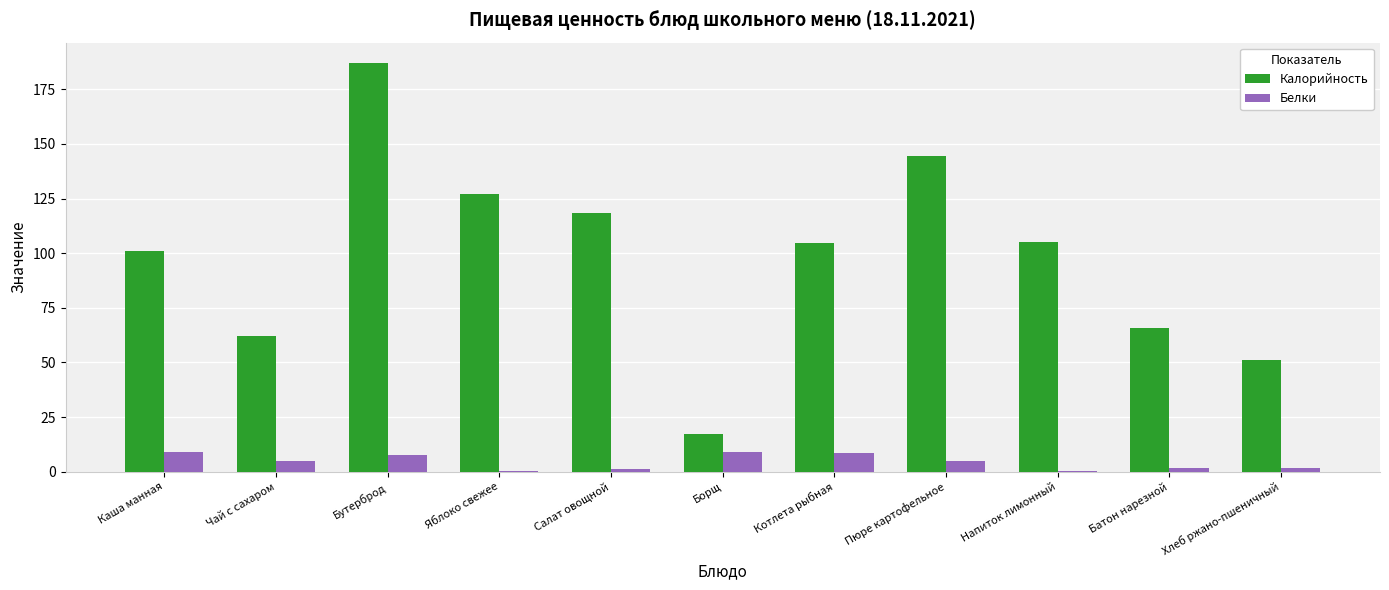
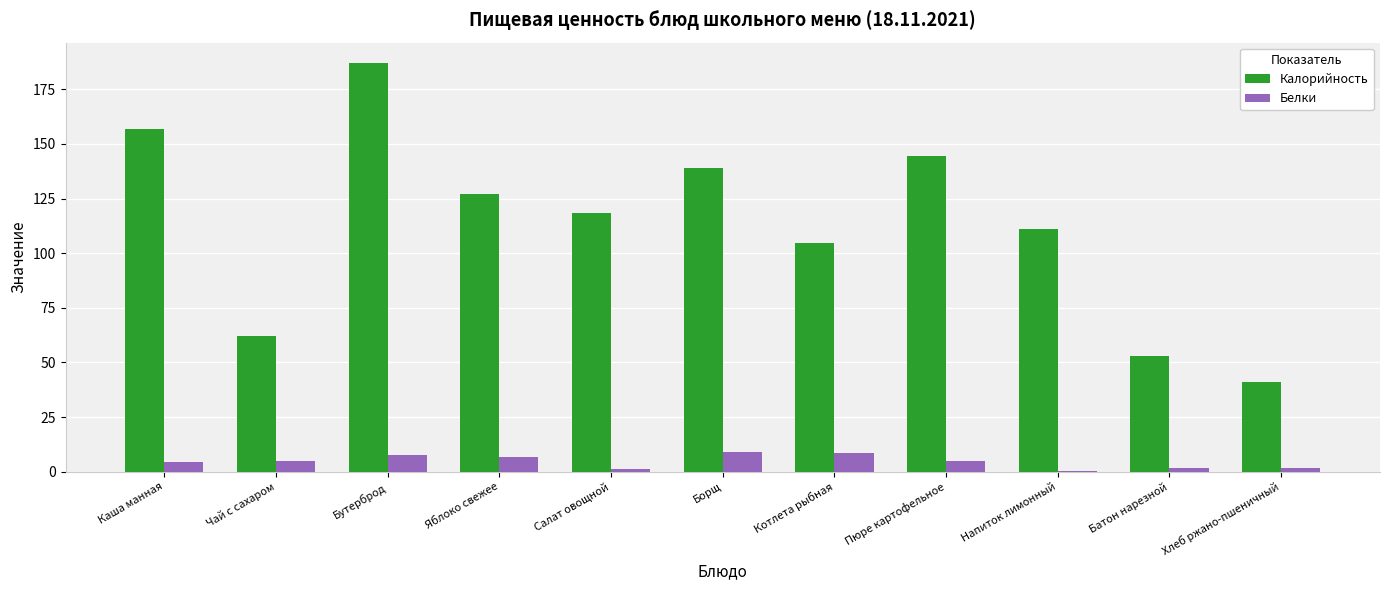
  {
    "Калорийность": {
-     "Каша манная": 101,
+     "Каша манная": 157,
      "Чай с сахаром": 62,
      "Бутерброд": 187,
      "Яблоко свежее": 127,
      "Салат овощной": 118,
-     "Борщ": 17,
+     "Борщ": 139,
      "Котлета рыбная": 105,
      "Пюре картофельное": 145,
-     "Напиток лимонный": 105,
-     "Батон нарезной": 66,
-     "Хлеб ржано-пшеничный": 51
+     "Напиток лимонный": 111,
+     "Батон нарезной": 53,
+     "Хлеб ржано-пшеничный": 41
    },
    "Белки": {
-     "Каша манная": 9,
+     "Каша манная": 5,
      "Чай с сахаром": 5,
      "Бутерброд": 8,
-     "Яблоко свежее": 0,
+     "Яблоко свежее": 7,
      "Салат овощной": 1,
      "Борщ": 9,
      "Котлета рыбная": 9,
      "Пюре картофельное": 5,
      "Батон нарезной": 2,
      "Хлеб ржано-пшеничный": 2
    }
  }
